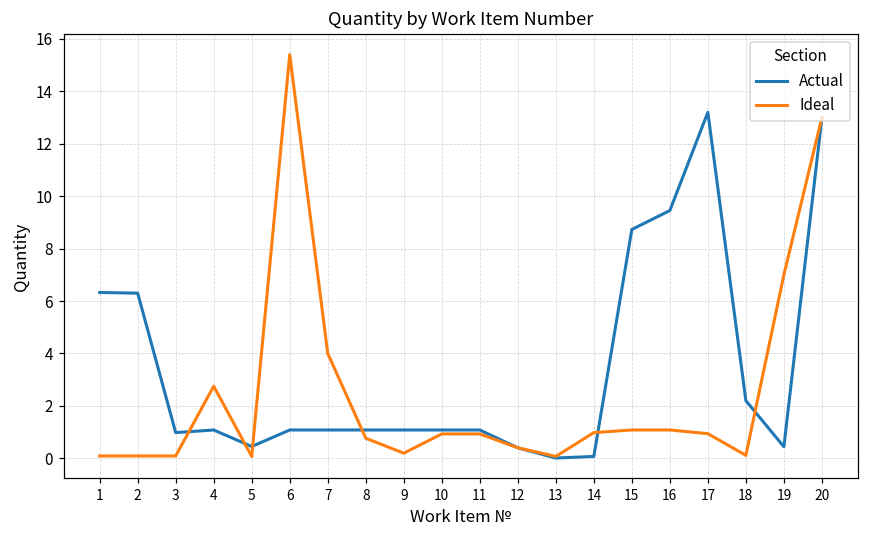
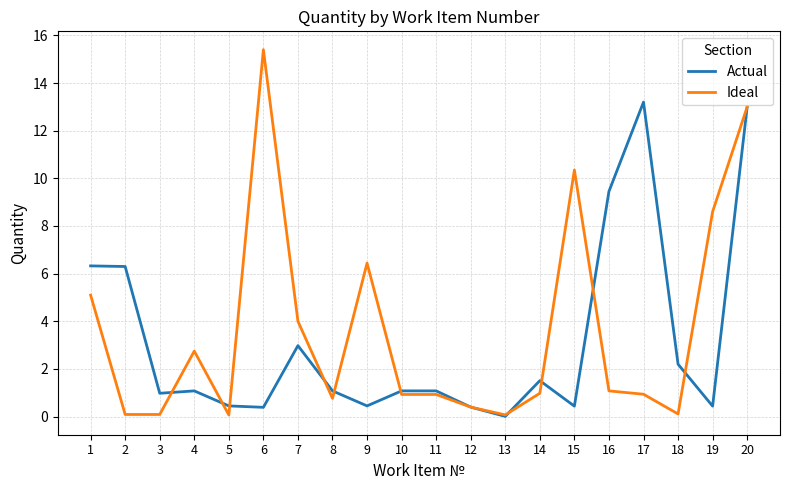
  {
    "Actual": {
      "1": 6.3,
      "2": 6.3,
      "3": 1.0,
      "4": 1.1,
      "5": 0.5,
-     "6": 1.1,
-     "7": 1.1,
+     "6": 0.4,
+     "7": 3.0,
      "8": 1.1,
-     "9": 1.1,
+     "9": 0.5,
      "10": 1.1,
      "11": 1.1,
-     "14": 0.1,
-     "15": 8.7,
+     "14": 1.5,
+     "15": 0.4,
      "16": 9.5,
      "17": 13.2,
      "18": 2.2,
      "19": 0.4
    },
    "Ideal": {
-     "1": 0.1,
+     "1": 5.1,
      "2": 0.1,
      "3": 0.1,
      "4": 2.8,
      "5": 0.1,
      "6": 15.4,
      "7": 4.0,
      "8": 0.8,
-     "9": 0.2,
+     "9": 6.4,
      "10": 0.9,
      "11": 0.9,
      "14": 1.0,
-     "15": 1.1,
+     "15": 10.4,
      "16": 1.1,
      "17": 0.9,
      "18": 0.1,
-     "19": 7.0
+     "19": 8.6
    }
  }
